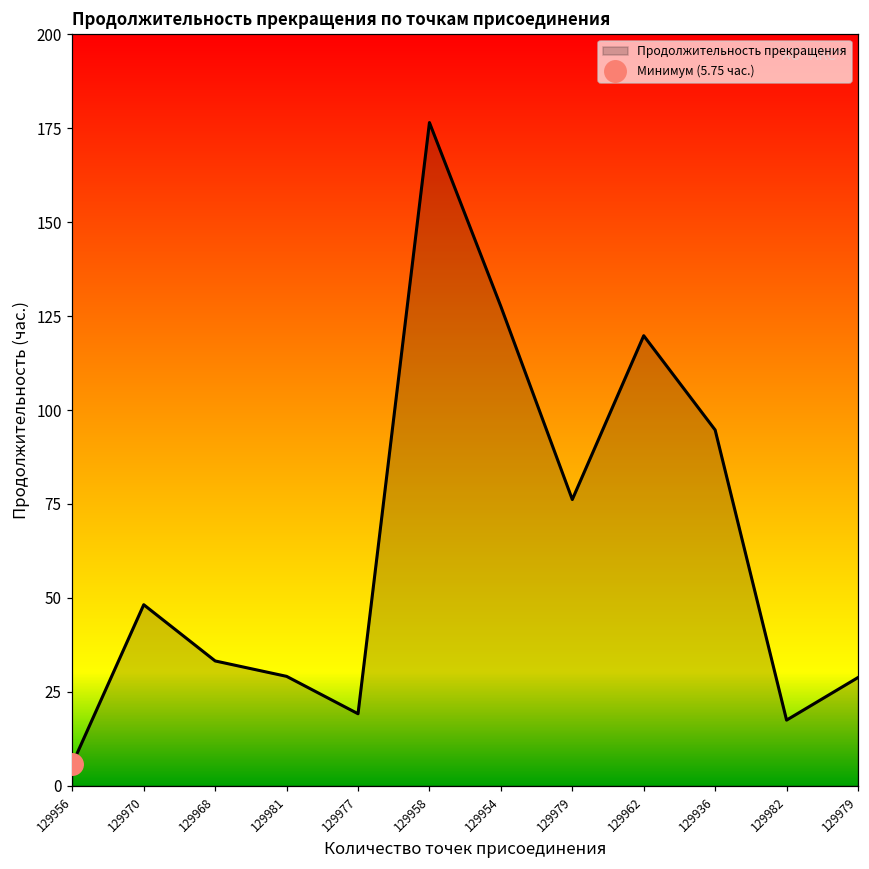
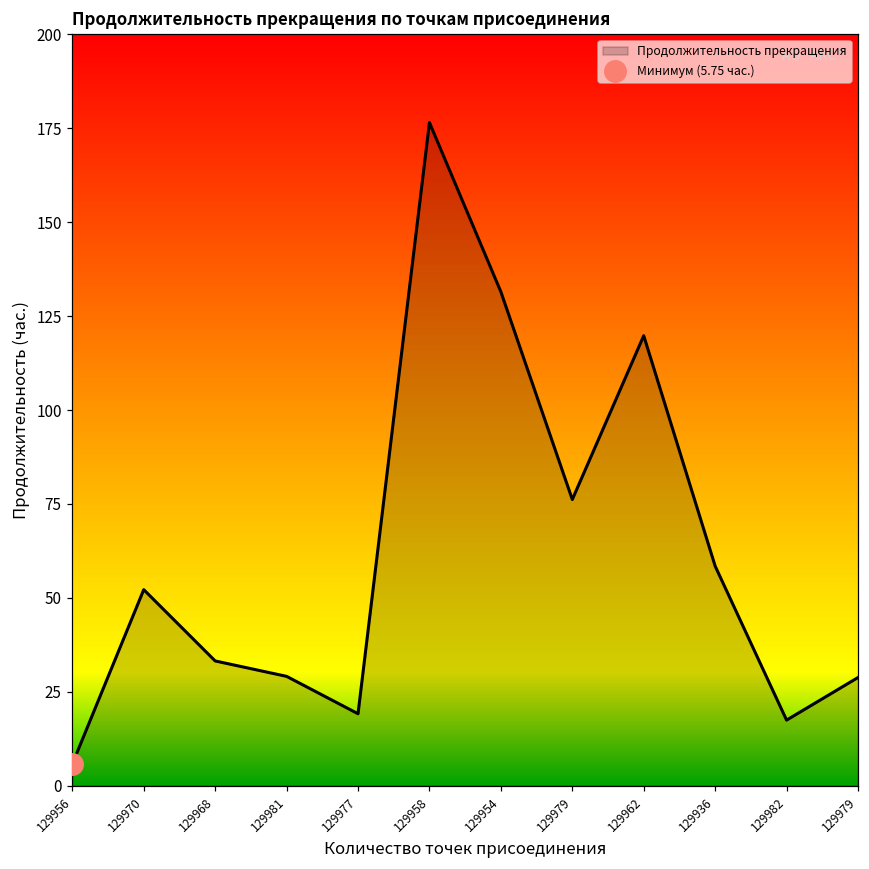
  {
    "Продолжительность прекращения": {
-     "129970": 48,
+     "129970": 52,
      "129968": 33,
      "129981": 29,
      "129977": 19,
      "129958": 177,
-     "129954": 128,
+     "129954": 131,
      "129962": 120,
-     "129936": 95,
+     "129936": 58,
      "129982": 17
    }
  }
